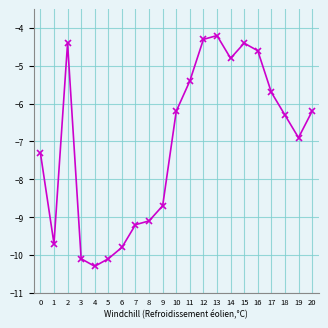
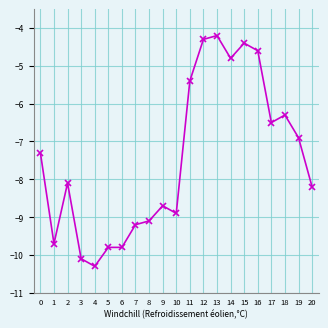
  {
    "0": -7.3,
    "1": -9.7,
-   "2": -4.4,
+   "2": -8.1,
    "3": -10.1,
    "4": -10.3,
-   "5": -10.1,
+   "5": -9.8,
    "6": -9.8,
    "7": -9.2,
    "8": -9.1,
    "9": -8.7,
-   "10": -6.2,
+   "10": -8.9,
    "11": -5.4,
    "12": -4.3,
    "13": -4.2,
    "14": -4.8,
    "15": -4.4,
    "16": -4.6,
-   "17": -5.7,
+   "17": -6.5,
    "18": -6.3,
    "19": -6.9,
-   "20": -6.2
+   "20": -8.2
  }
